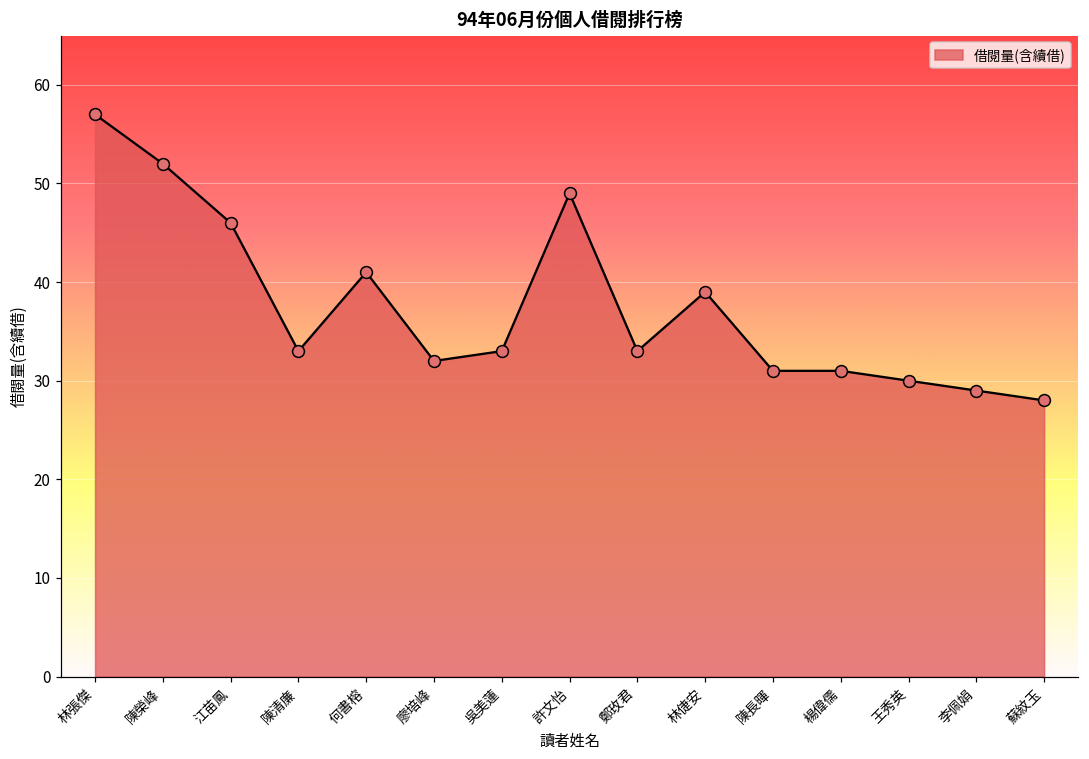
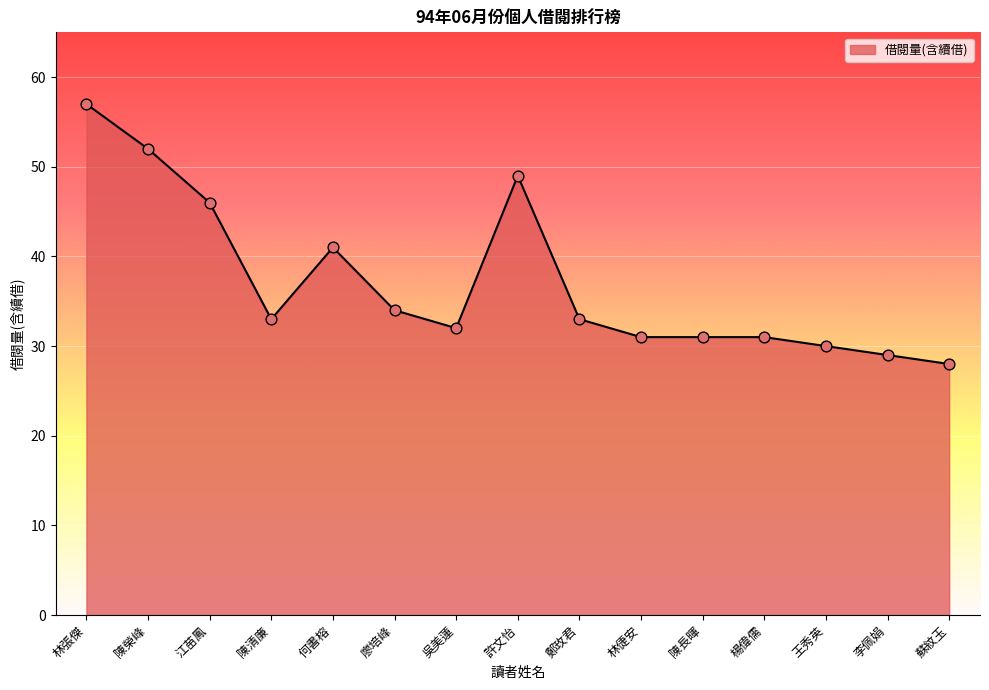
  {
    "林張傑": 57,
    "陳榮峰": 52,
    "江苗鳳": 46,
    "陳清廉": 33,
    "何書榕": 41,
-   "廖培峰": 32,
-   "吳美蓮": 33,
+   "廖培峰": 34,
+   "吳美蓮": 32,
    "許文怡": 49,
    "鄭玫君": 33,
-   "林倢安": 39,
+   "林倢安": 31,
    "陳長暉": 31,
    "楊偉儒": 31,
    "王秀英": 30,
    "李佩娟": 29,
    "蘇紋玉": 28
  }
